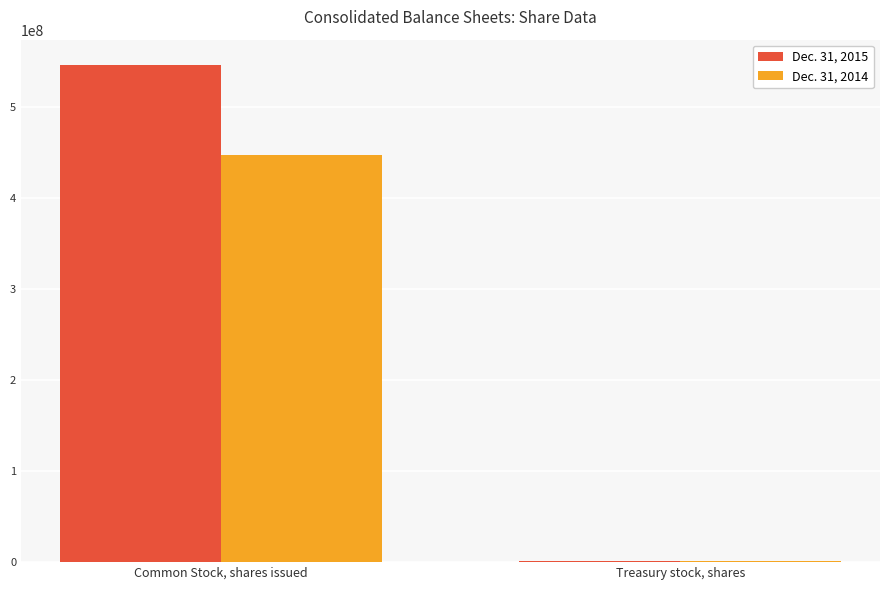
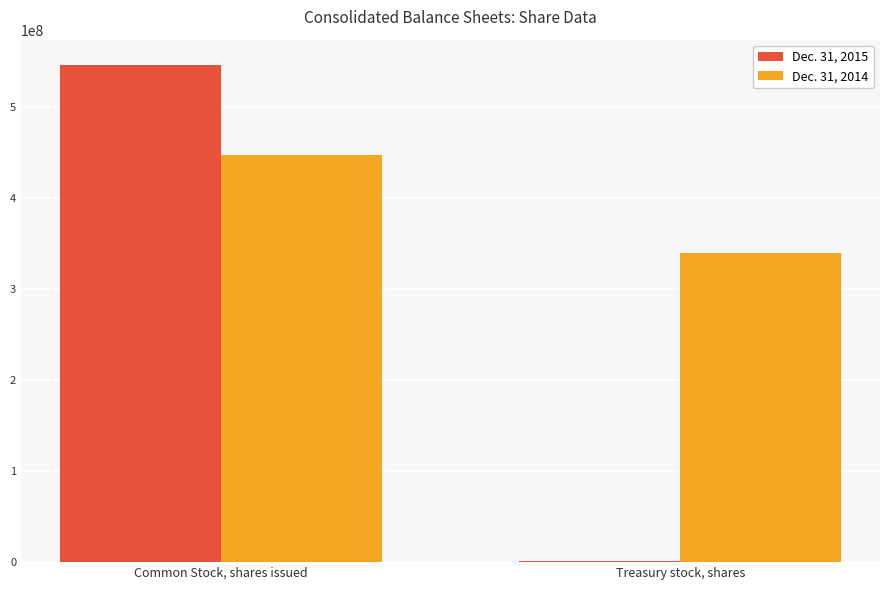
  {
    "Dec. 31, 2015": {
      "Common Stock, shares issued": 550000000
    },
    "Dec. 31, 2014": {
      "Common Stock, shares issued": 450000000,
-     "Treasury stock, shares": 0
+     "Treasury stock, shares": 340000000
    }
  }
